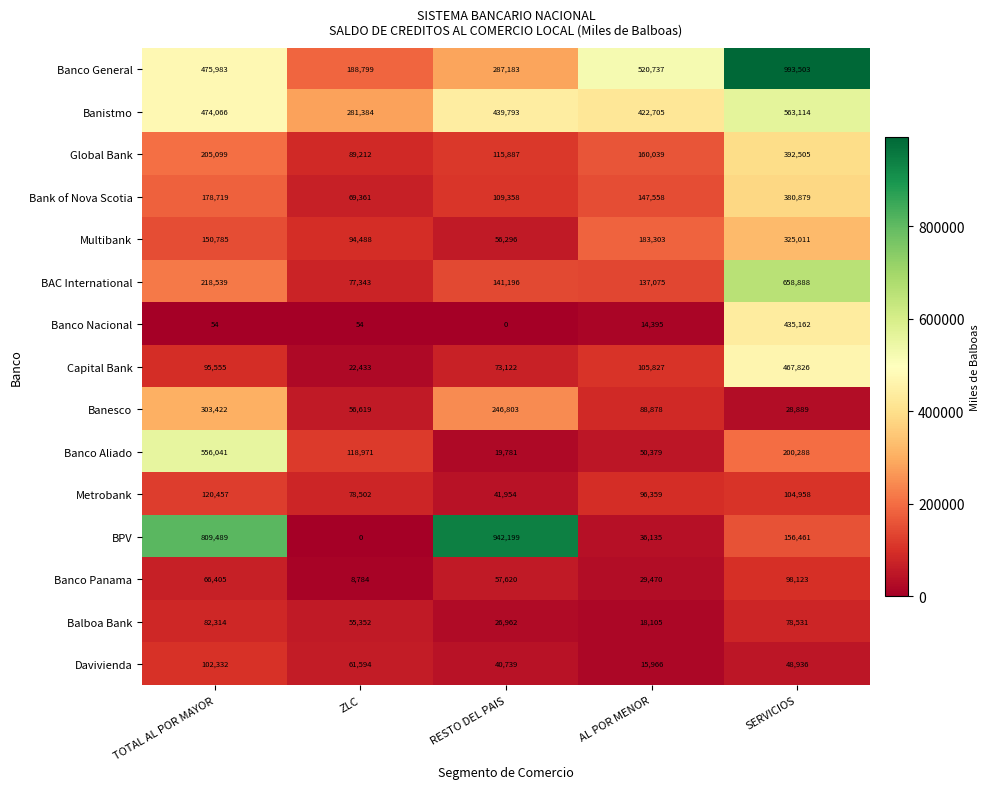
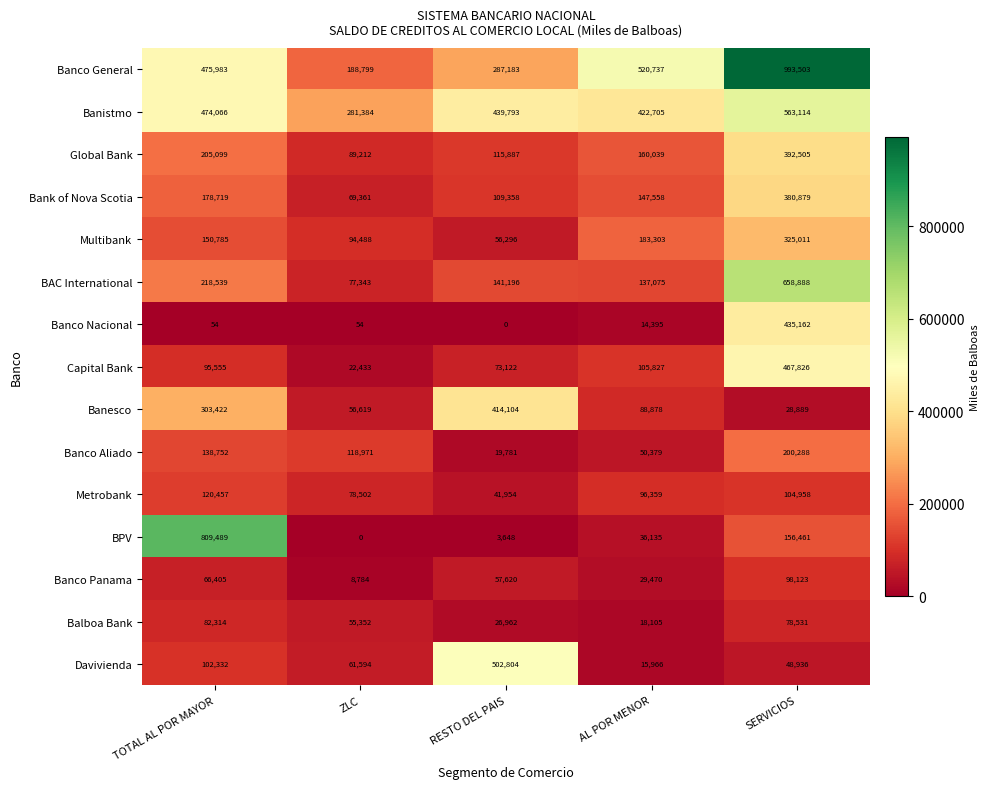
  {
    "Banco General": {
      "TOTAL AL POR MAYOR": "475,983",
      "ZLC": "188,799",
      "RESTO DEL PAIS": "287,183",
      "AL POR MENOR": "520,737",
      "SERVICIOS": "993,503"
    },
    "Banistmo": {
      "TOTAL AL POR MAYOR": "474,066",
      "ZLC": "281,384",
      "RESTO DEL PAIS": "439,793",
      "AL POR MENOR": "422,705",
      "SERVICIOS": "563,114"
    },
    "Global Bank": {
      "TOTAL AL POR MAYOR": "205,099",
      "ZLC": "89,212",
      "RESTO DEL PAIS": "115,887",
      "AL POR MENOR": "160,039",
      "SERVICIOS": "392,505"
    },
    "Bank of Nova Scotia": {
      "TOTAL AL POR MAYOR": "178,719",
      "ZLC": "69,361",
      "RESTO DEL PAIS": "109,358",
      "AL POR MENOR": "147,558",
      "SERVICIOS": "380,879"
    },
    "Multibank": {
      "TOTAL AL POR MAYOR": "150,785",
      "ZLC": "94,488",
      "RESTO DEL PAIS": "56,296",
      "AL POR MENOR": "183,303",
      "SERVICIOS": "325,011"
    },
    "BAC International": {
      "TOTAL AL POR MAYOR": "218,539",
      "ZLC": "77,343",
      "RESTO DEL PAIS": "141,196",
      "AL POR MENOR": "137,075",
      "SERVICIOS": "658,888"
    },
    "Banco Nacional": {
      "TOTAL AL POR MAYOR": "54",
      "ZLC": "54",
      "RESTO DEL PAIS": "0",
      "AL POR MENOR": "14,395",
      "SERVICIOS": "435,162"
    },
    "Capital Bank": {
      "TOTAL AL POR MAYOR": "95,555",
      "ZLC": "22,433",
      "RESTO DEL PAIS": "73,122",
      "AL POR MENOR": "105,827",
      "SERVICIOS": "467,826"
    },
    "Banesco": {
      "TOTAL AL POR MAYOR": "303,422",
      "ZLC": "56,619",
-     "RESTO DEL PAIS": "246,803",
+     "RESTO DEL PAIS": "414,104",
      "AL POR MENOR": "88,878",
      "SERVICIOS": "28,889"
    },
    "Banco Aliado": {
-     "TOTAL AL POR MAYOR": "556,041",
+     "TOTAL AL POR MAYOR": "138,752",
      "ZLC": "118,971",
      "RESTO DEL PAIS": "19,781",
      "AL POR MENOR": "50,379",
      "SERVICIOS": "200,288"
    },
    "Metrobank": {
      "TOTAL AL POR MAYOR": "120,457",
      "ZLC": "78,502",
      "RESTO DEL PAIS": "41,954",
      "AL POR MENOR": "96,359",
      "SERVICIOS": "104,958"
    },
    "BPV": {
      "TOTAL AL POR MAYOR": "809,489",
      "ZLC": "0",
-     "RESTO DEL PAIS": "942,199",
+     "RESTO DEL PAIS": "3,648",
      "AL POR MENOR": "36,135",
      "SERVICIOS": "156,461"
    },
    "Banco Panama": {
      "TOTAL AL POR MAYOR": "66,405",
      "ZLC": "8,784",
      "RESTO DEL PAIS": "57,620",
      "AL POR MENOR": "29,470",
      "SERVICIOS": "98,123"
    },
    "Balboa Bank": {
      "TOTAL AL POR MAYOR": "82,314",
      "ZLC": "55,352",
      "RESTO DEL PAIS": "26,962",
      "AL POR MENOR": "18,105",
      "SERVICIOS": "78,531"
    },
    "Davivienda": {
      "TOTAL AL POR MAYOR": "102,332",
      "ZLC": "61,594",
-     "RESTO DEL PAIS": "40,739",
+     "RESTO DEL PAIS": "502,804",
      "AL POR MENOR": "15,966",
      "SERVICIOS": "48,936"
    }
  }
